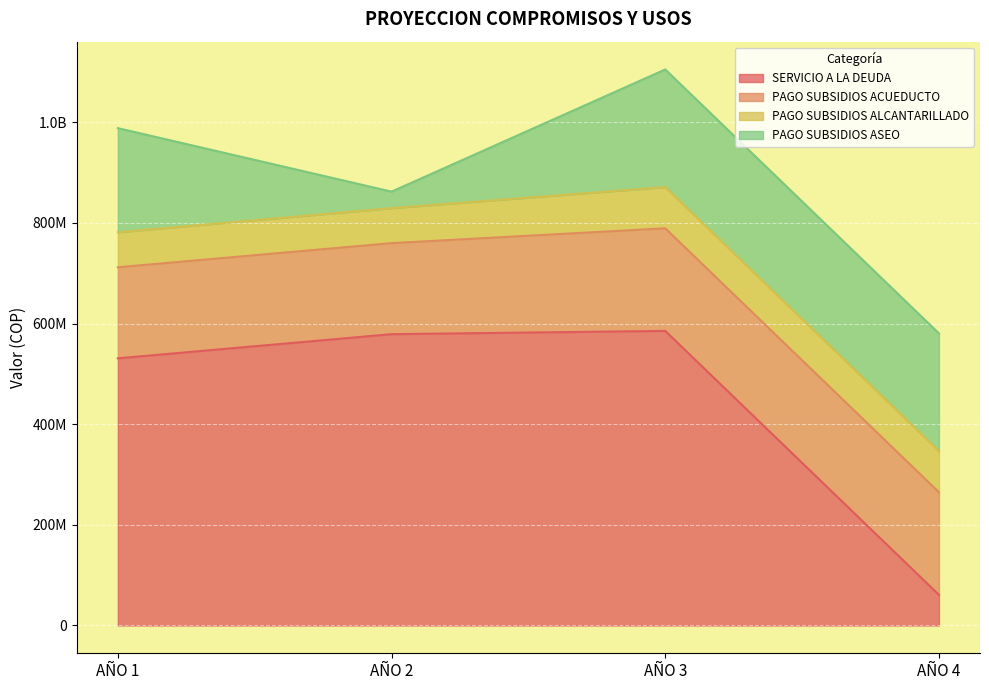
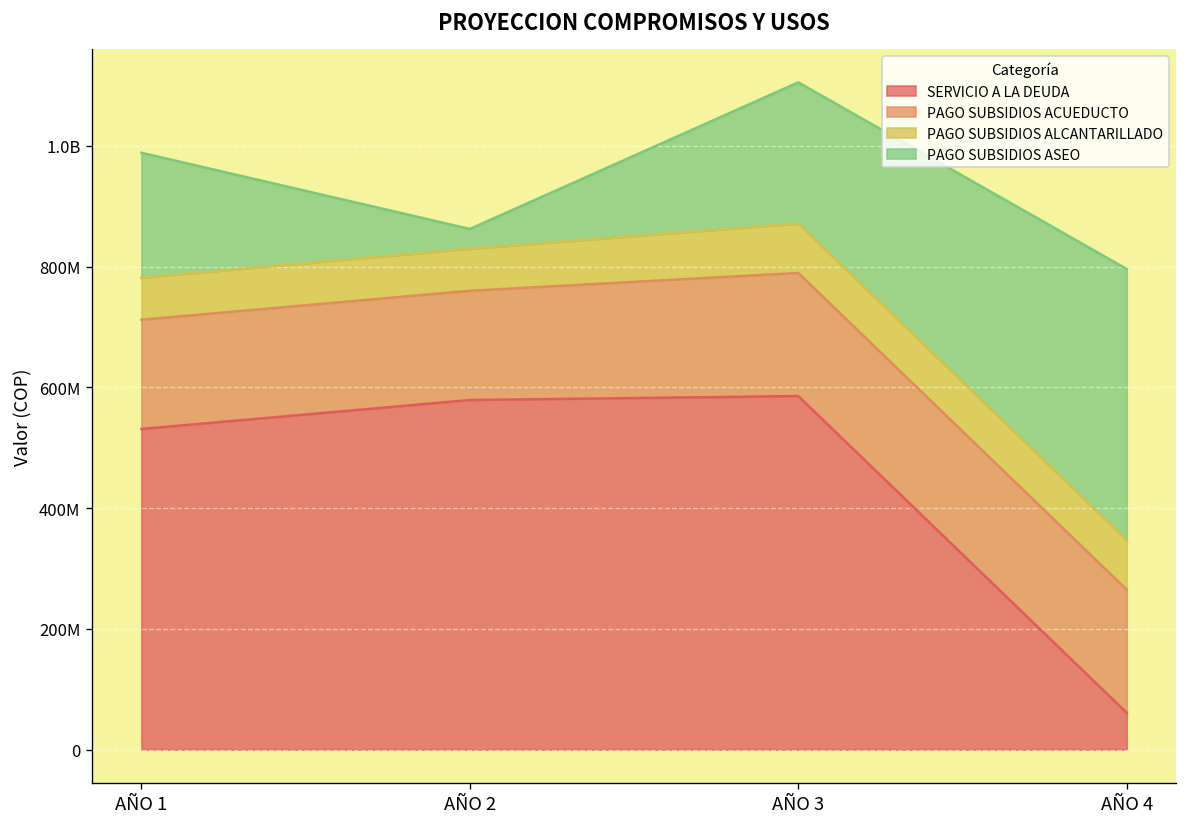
  {
    "PAGO SUBSIDIOS ASEO": {
      "AÑO 1": 210000000,
      "AÑO 2": 30000000,
      "AÑO 3": 230000000,
-     "AÑO 4": 230000000
+     "AÑO 4": 450000000
    }
  }
